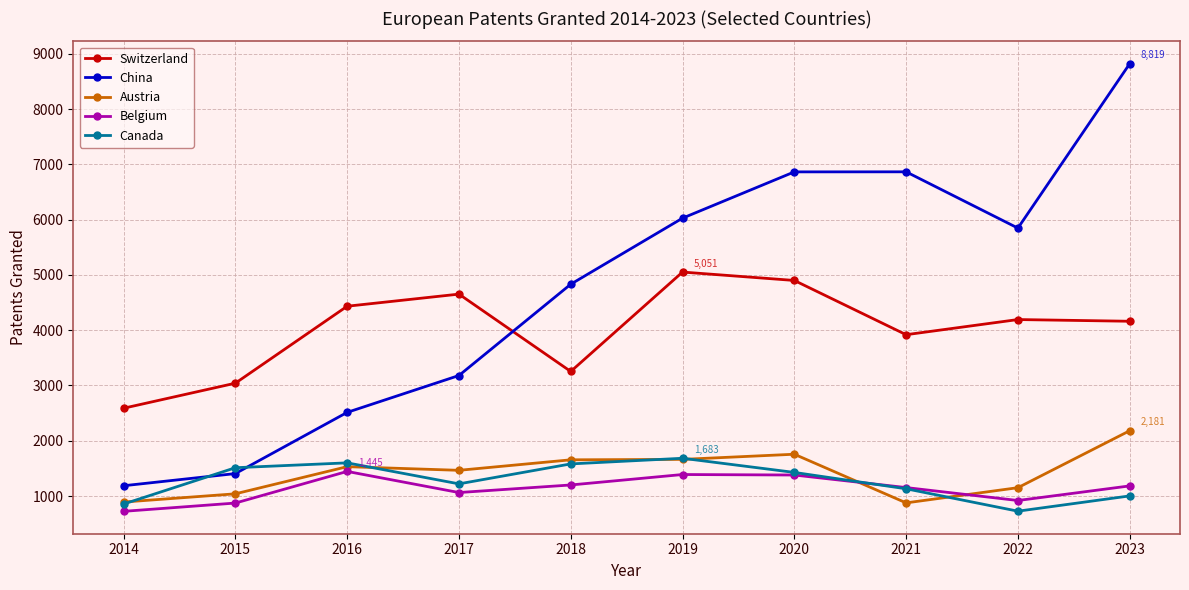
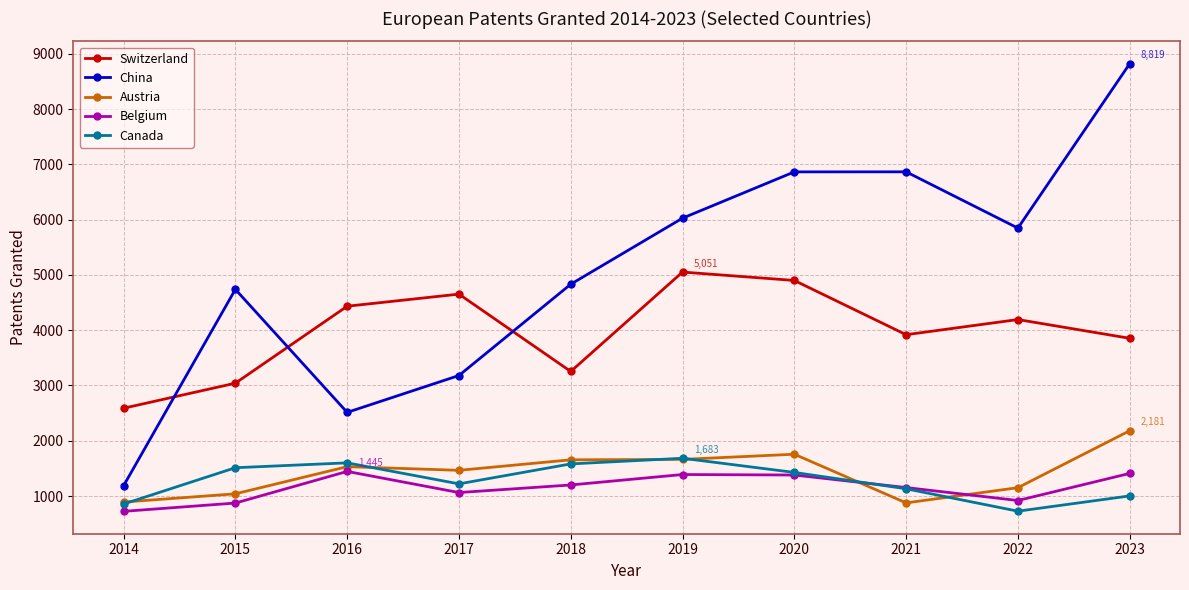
  {
    "Switzerland": {
      "2014": "2600",
      "2015": "3000",
      "2016": "4400",
      "2017": "4700",
      "2018": "3300",
      "2020": "4900",
      "2021": "3900",
      "2022": "4200",
-     "2023": "4200"
+     "2023": "3900"
    },
    "China": {
      "2014": "1200",
-     "2015": "1400",
+     "2015": "4700",
      "2016": "2500",
      "2017": "3200",
      "2018": "4800",
      "2019": "6000",
      "2020": "6900",
      "2021": "6900",
      "2022": "5800"
    },
    "Austria": {
      "2023": "2,181"
    },
    "Belgium": {
      "2014": "700",
      "2015": "900",
      "2017": "1100",
      "2018": "1200",
      "2019": "1400",
      "2020": "1400",
      "2022": "900",
-     "2023": "1200"
+     "2023": "1400"
    },
    "Canada": {
      "2015": "1500",
      "2017": "1200",
      "2018": "1600",
      "2020": "1400",
      "2022": "700",
      "2023": "1000"
    }
  }
